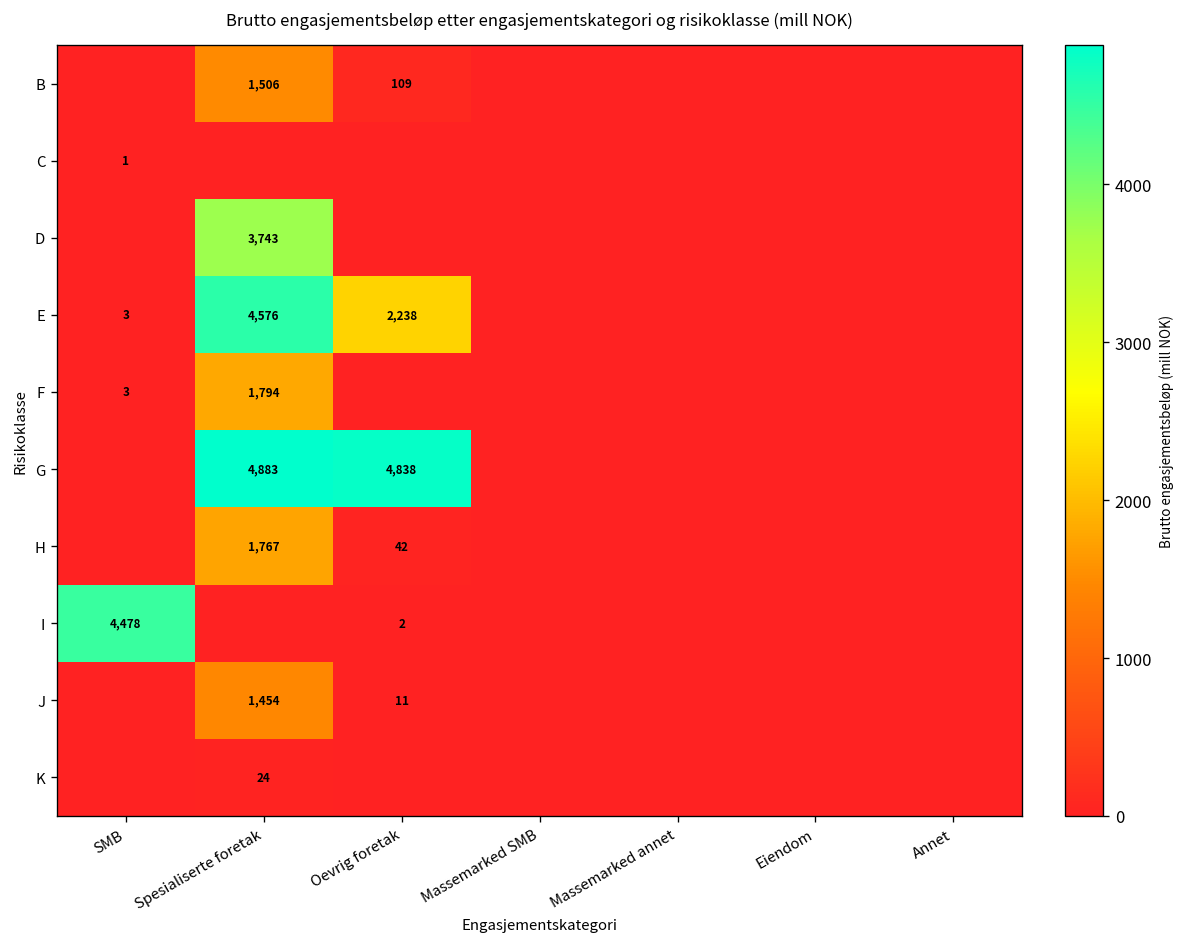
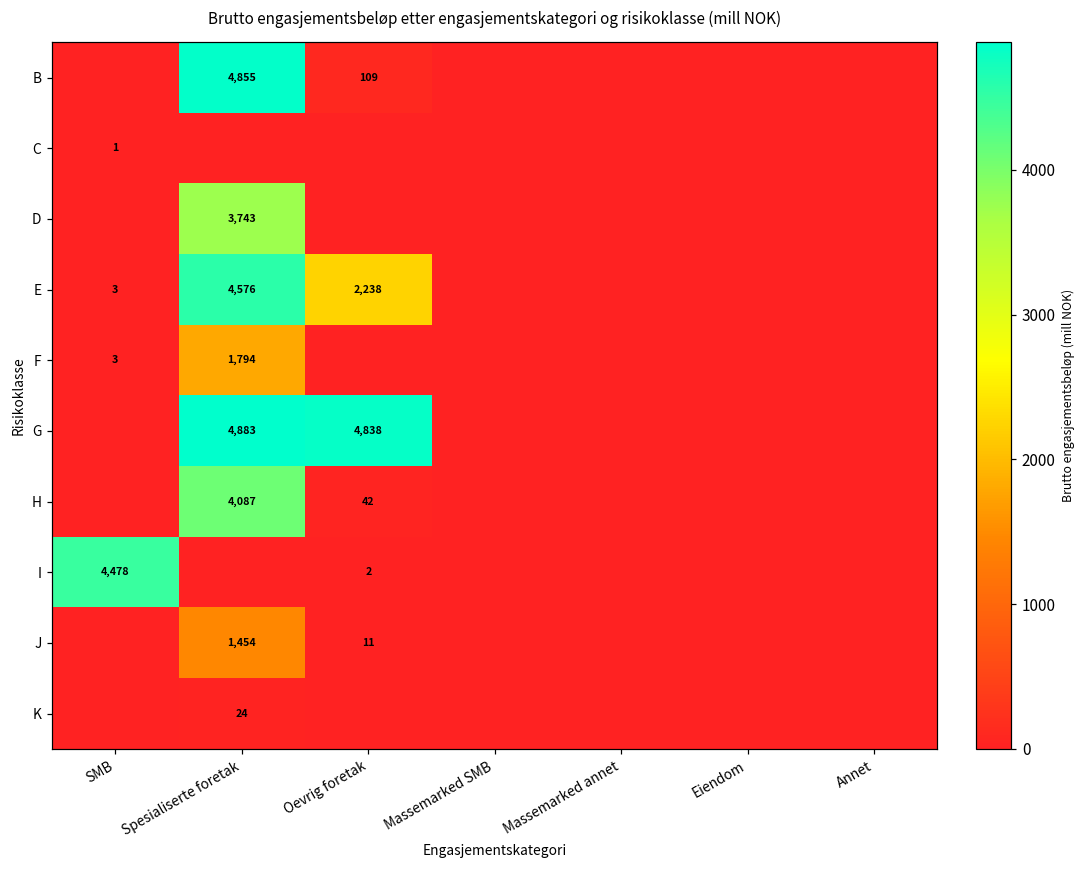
  {
    "B": {
-     "Spesialiserte foretak": "1,506",
+     "Spesialiserte foretak": "4,855",
      "Oevrig foretak": "109"
    },
    "C": {
      "SMB": "1"
    },
    "D": {
      "Spesialiserte foretak": "3,743"
    },
    "E": {
      "SMB": "3",
      "Spesialiserte foretak": "4,576",
      "Oevrig foretak": "2,238"
    },
    "F": {
      "SMB": "3",
      "Spesialiserte foretak": "1,794"
    },
    "G": {
      "Spesialiserte foretak": "4,883",
      "Oevrig foretak": "4,838"
    },
    "H": {
-     "Spesialiserte foretak": "1,767",
+     "Spesialiserte foretak": "4,087",
      "Oevrig foretak": "42"
    },
    "I": {
      "SMB": "4,478",
      "Oevrig foretak": "2"
    },
    "J": {
      "Spesialiserte foretak": "1,454",
      "Oevrig foretak": "11"
    },
    "K": {
      "Spesialiserte foretak": "24"
    }
  }
